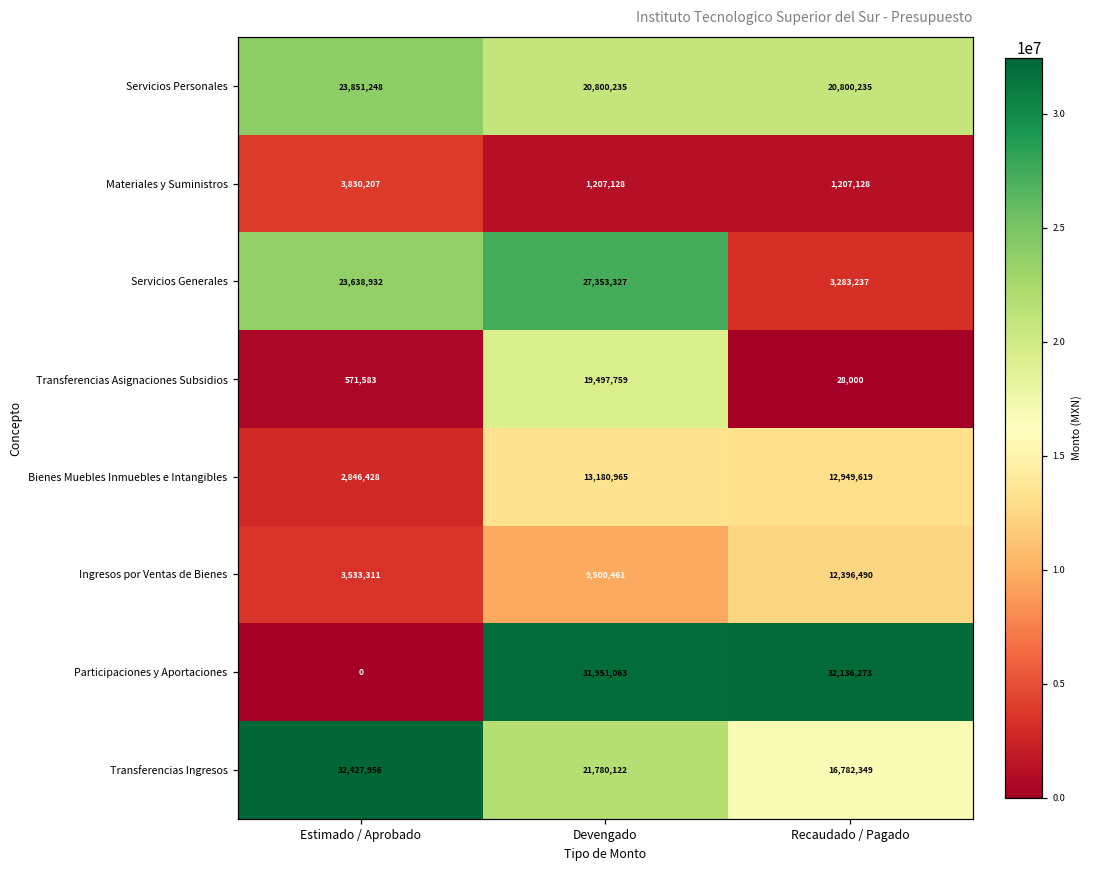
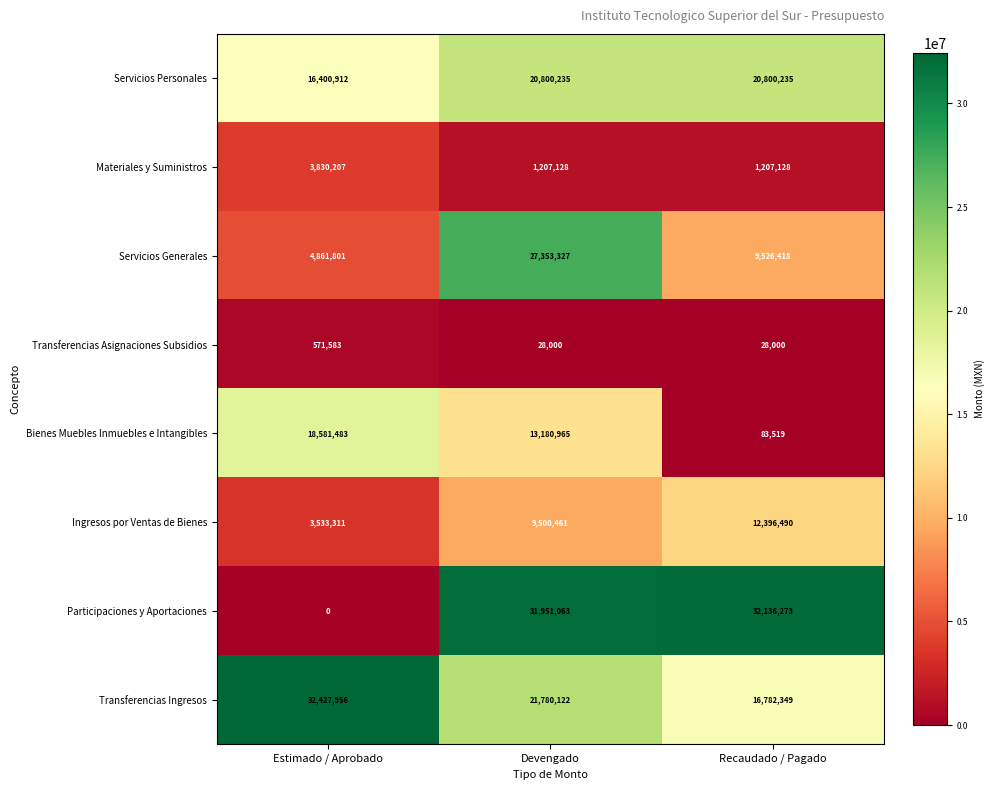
  {
    "Servicios Personales": {
-     "Estimado / Aprobado": "23,851,248",
+     "Estimado / Aprobado": "16,400,912",
      "Devengado": "20,800,235",
      "Recaudado / Pagado": "20,800,235"
    },
    "Materiales y Suministros": {
      "Estimado / Aprobado": "3,830,207",
      "Devengado": "1,207,128",
      "Recaudado / Pagado": "1,207,128"
    },
    "Servicios Generales": {
-     "Estimado / Aprobado": "23,638,932",
+     "Estimado / Aprobado": "4,861,801",
      "Devengado": "27,353,327",
-     "Recaudado / Pagado": "3,283,237"
+     "Recaudado / Pagado": "9,526,418"
    },
    "Transferencias Asignaciones Subsidios": {
      "Estimado / Aprobado": "571,583",
-     "Devengado": "19,497,759",
+     "Devengado": "28,000",
      "Recaudado / Pagado": "28,000"
    },
    "Bienes Muebles Inmuebles e Intangibles": {
-     "Estimado / Aprobado": "2,846,428",
+     "Estimado / Aprobado": "18,581,483",
      "Devengado": "13,180,965",
-     "Recaudado / Pagado": "12,949,619"
+     "Recaudado / Pagado": "83,519"
    },
    "Ingresos por Ventas de Bienes": {
      "Estimado / Aprobado": "3,533,311",
      "Devengado": "9,500,461",
      "Recaudado / Pagado": "12,396,490"
    },
    "Participaciones y Aportaciones": {
      "Estimado / Aprobado": "0",
      "Devengado": "31,951,063",
      "Recaudado / Pagado": "32,136,273"
    },
    "Transferencias Ingresos": {
      "Estimado / Aprobado": "32,427,956",
      "Devengado": "21,780,122",
      "Recaudado / Pagado": "16,782,349"
    }
  }
